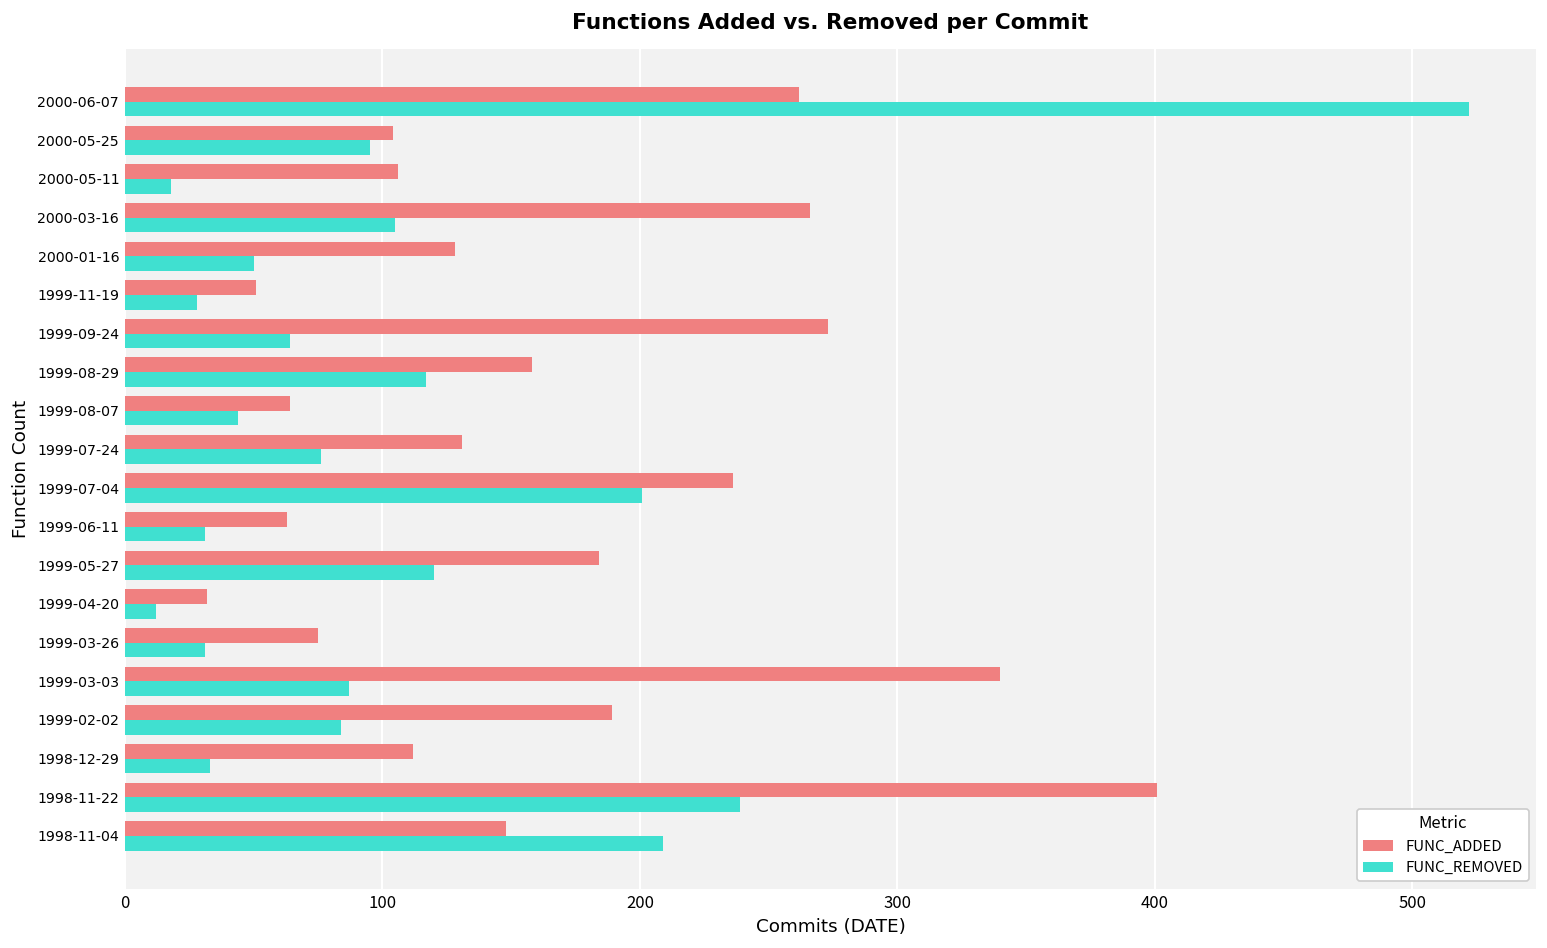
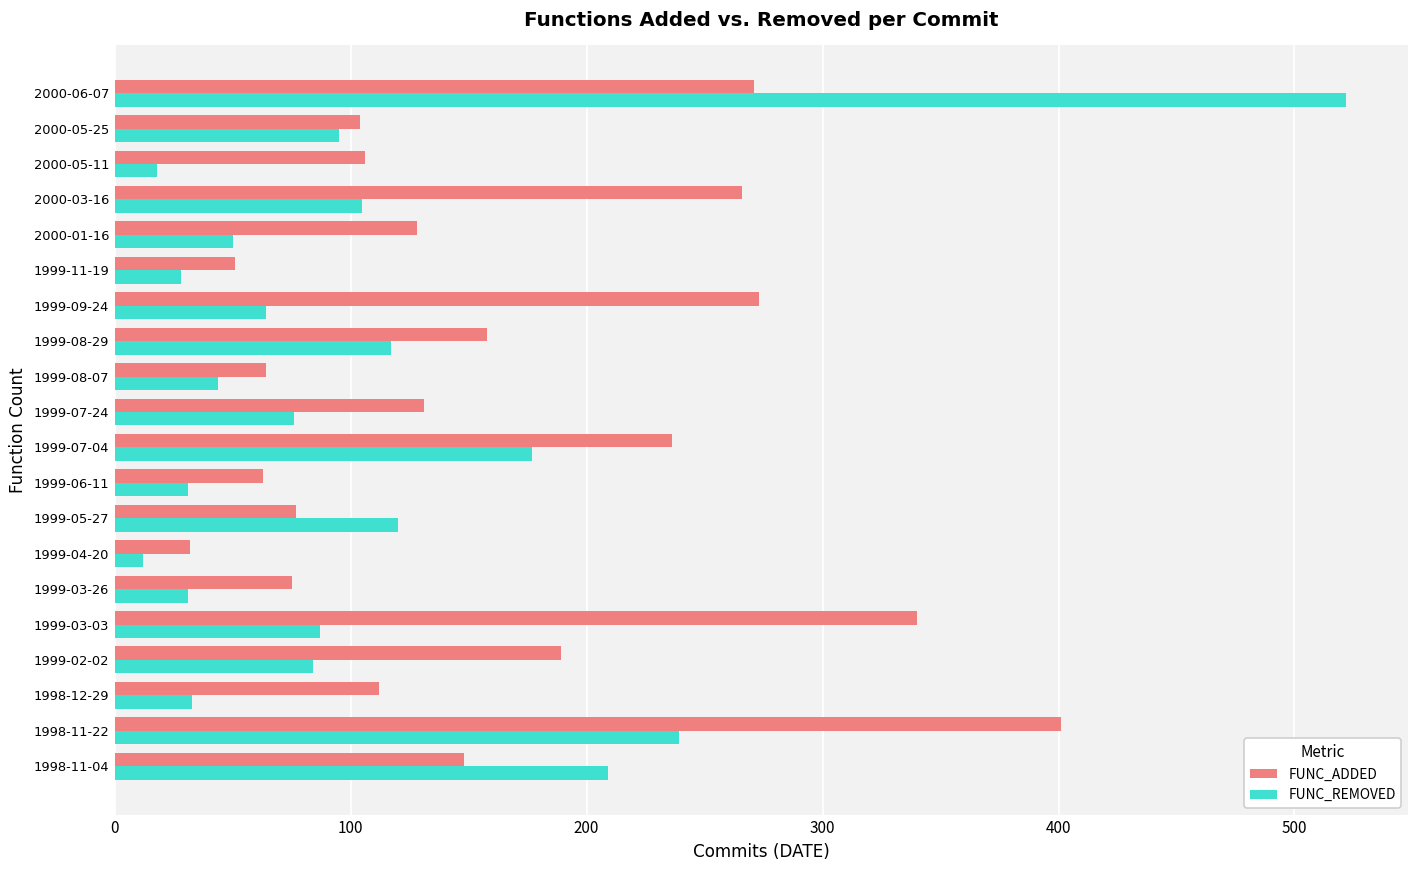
  {
    "FUNC_ADDED": {
-     "2000-06-07": 262,
+     "2000-06-07": 271,
      "2000-05-25": 104,
      "2000-05-11": 106,
      "2000-03-16": 266,
      "2000-01-16": 128,
      "1999-11-19": 51,
      "1999-09-24": 273,
      "1999-08-29": 158,
      "1999-08-07": 64,
      "1999-07-24": 131,
      "1999-07-04": 236,
      "1999-06-11": 63,
-     "1999-05-27": 184,
+     "1999-05-27": 77,
      "1999-04-20": 32,
      "1999-03-26": 75,
      "1999-03-03": 340,
      "1999-02-02": 189,
      "1998-12-29": 112,
      "1998-11-22": 401,
      "1998-11-04": 148
    },
    "FUNC_REMOVED": {
      "2000-06-07": 522,
      "2000-05-25": 95,
      "2000-05-11": 18,
      "2000-03-16": 105,
      "2000-01-16": 50,
      "1999-11-19": 28,
      "1999-09-24": 64,
      "1999-08-29": 117,
      "1999-08-07": 44,
      "1999-07-24": 76,
-     "1999-07-04": 201,
+     "1999-07-04": 177,
      "1999-06-11": 31,
      "1999-05-27": 120,
      "1999-04-20": 12,
      "1999-03-26": 31,
      "1999-03-03": 87,
      "1999-02-02": 84,
      "1998-12-29": 33,
      "1998-11-22": 239,
      "1998-11-04": 209
    }
  }
